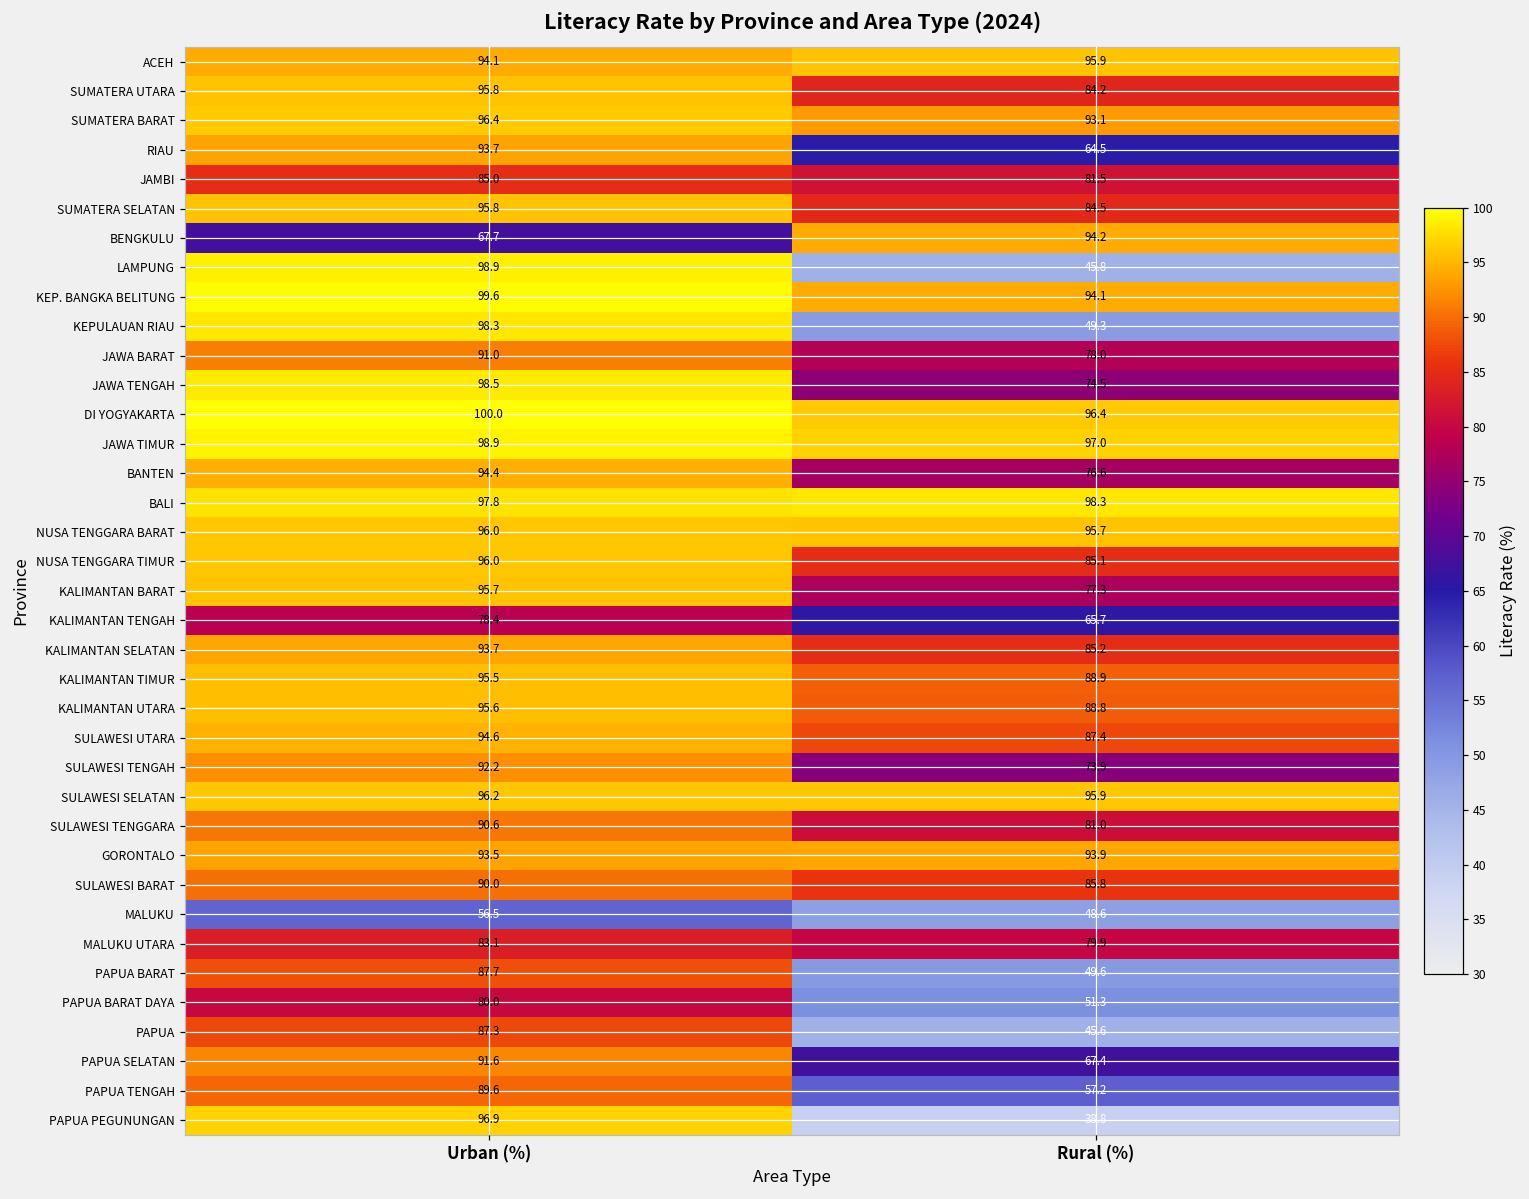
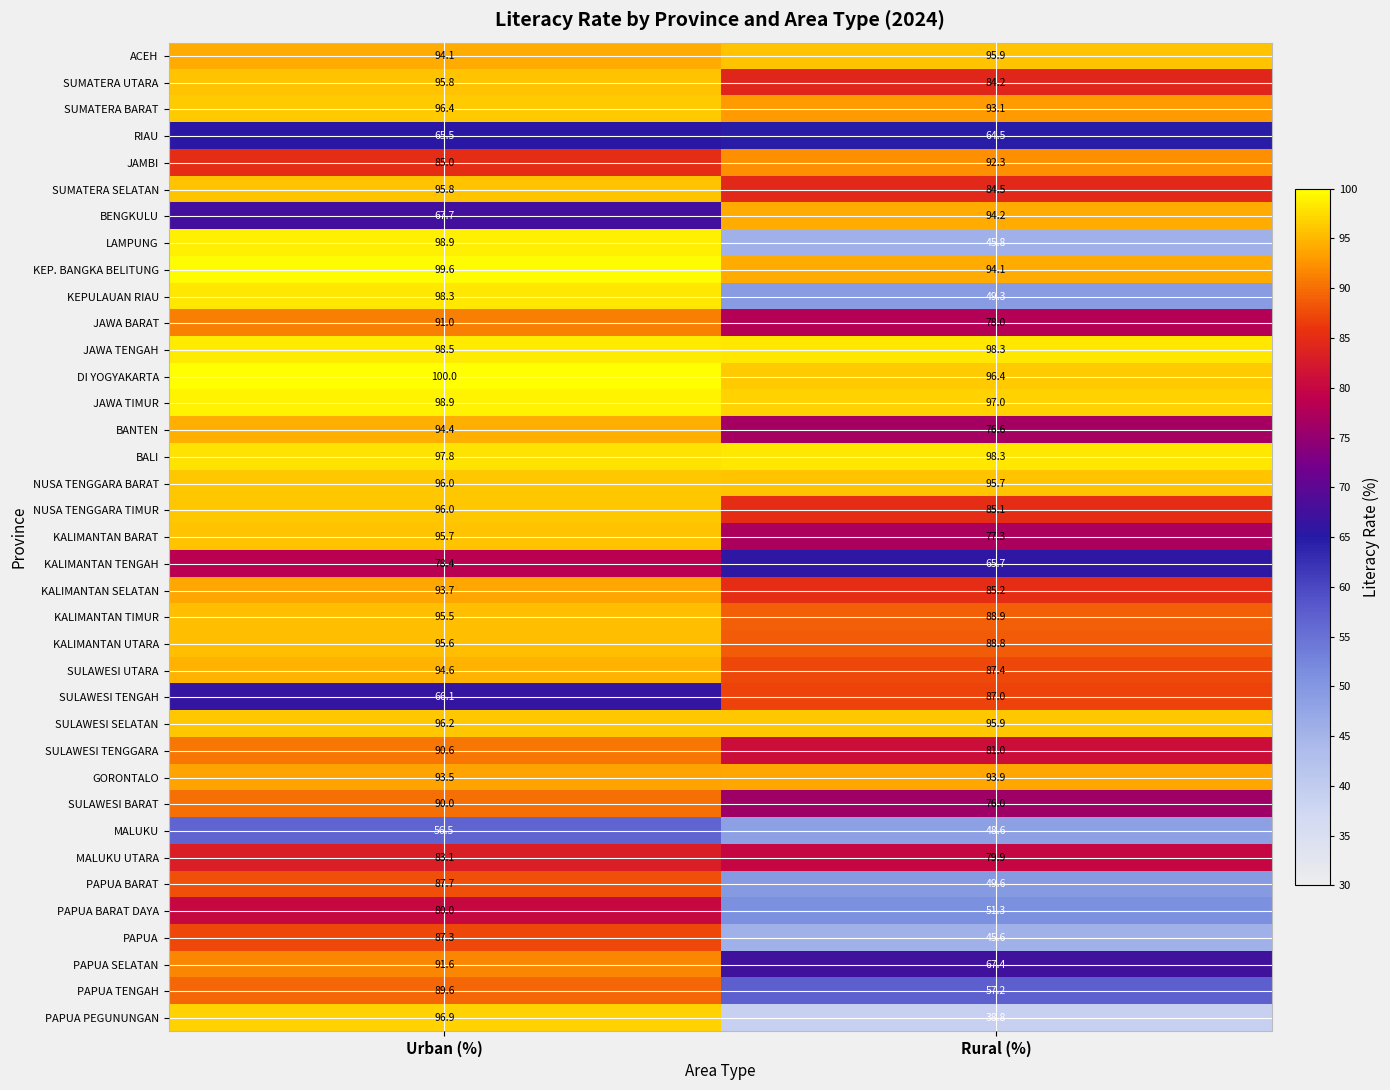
  {
    "ACEH": {
      "Urban (%)": 94.1,
      "Rural (%)": 95.9
    },
    "SUMATERA UTARA": {
      "Urban (%)": 95.8,
      "Rural (%)": 84.2
    },
    "SUMATERA BARAT": {
      "Urban (%)": 96.4,
      "Rural (%)": 93.1
    },
    "RIAU": {
-     "Urban (%)": 93.7,
+     "Urban (%)": 65.5,
      "Rural (%)": 64.5
    },
    "JAMBI": {
      "Urban (%)": 85.0,
-     "Rural (%)": 81.5
+     "Rural (%)": 92.3
    },
    "SUMATERA SELATAN": {
      "Urban (%)": 95.8,
      "Rural (%)": 84.5
    },
    "BENGKULU": {
      "Urban (%)": 67.7,
      "Rural (%)": 94.2
    },
    "LAMPUNG": {
      "Urban (%)": 98.9,
      "Rural (%)": 45.8
    },
    "KEP. BANGKA BELITUNG": {
      "Urban (%)": 99.6,
      "Rural (%)": 94.1
    },
    "KEPULAUAN RIAU": {
      "Urban (%)": 98.3,
      "Rural (%)": 49.3
    },
    "JAWA BARAT": {
      "Urban (%)": 91.0,
      "Rural (%)": 78.0
    },
    "JAWA TENGAH": {
      "Urban (%)": 98.5,
-     "Rural (%)": 74.5
+     "Rural (%)": 98.3
    },
    "DI YOGYAKARTA": {
      "Urban (%)": 100.0,
      "Rural (%)": 96.4
    },
    "JAWA TIMUR": {
      "Urban (%)": 98.9,
      "Rural (%)": 97.0
    },
    "BANTEN": {
      "Urban (%)": 94.4,
      "Rural (%)": 76.6
    },
    "BALI": {
      "Urban (%)": 97.8,
      "Rural (%)": 98.3
    },
    "NUSA TENGGARA BARAT": {
      "Urban (%)": 96.0,
      "Rural (%)": 95.7
    },
    "NUSA TENGGARA TIMUR": {
      "Urban (%)": 96.0,
      "Rural (%)": 85.1
    },
    "KALIMANTAN BARAT": {
      "Urban (%)": 95.7,
      "Rural (%)": 77.3
    },
    "KALIMANTAN TENGAH": {
      "Urban (%)": 78.4,
      "Rural (%)": 65.7
    },
    "KALIMANTAN SELATAN": {
      "Urban (%)": 93.7,
      "Rural (%)": 85.2
    },
    "KALIMANTAN TIMUR": {
      "Urban (%)": 95.5,
      "Rural (%)": 88.9
    },
    "KALIMANTAN UTARA": {
      "Urban (%)": 95.6,
      "Rural (%)": 88.8
    },
    "SULAWESI UTARA": {
      "Urban (%)": 94.6,
      "Rural (%)": 87.4
    },
    "SULAWESI TENGAH": {
-     "Urban (%)": 92.2,
-     "Rural (%)": 73.9
+     "Urban (%)": 66.1,
+     "Rural (%)": 87.0
    },
    "SULAWESI SELATAN": {
      "Urban (%)": 96.2,
      "Rural (%)": 95.9
    },
    "SULAWESI TENGGARA": {
      "Urban (%)": 90.6,
      "Rural (%)": 81.0
    },
    "GORONTALO": {
      "Urban (%)": 93.5,
      "Rural (%)": 93.9
    },
    "SULAWESI BARAT": {
      "Urban (%)": 90.0,
-     "Rural (%)": 85.8
+     "Rural (%)": 76.0
    },
    "MALUKU": {
      "Urban (%)": 56.5,
      "Rural (%)": 48.6
    },
    "MALUKU UTARA": {
      "Urban (%)": 83.1,
      "Rural (%)": 79.9
    },
    "PAPUA BARAT": {
      "Urban (%)": 87.7,
      "Rural (%)": 49.6
    },
    "PAPUA BARAT DAYA": {
      "Urban (%)": 80.0,
      "Rural (%)": 51.3
    },
    "PAPUA": {
      "Urban (%)": 87.3,
      "Rural (%)": 45.6
    },
    "PAPUA SELATAN": {
      "Urban (%)": 91.6,
      "Rural (%)": 67.4
    },
    "PAPUA TENGAH": {
      "Urban (%)": 89.6,
      "Rural (%)": 57.2
    },
    "PAPUA PEGUNUNGAN": {
      "Urban (%)": 96.9,
      "Rural (%)": 38.8
    }
  }
